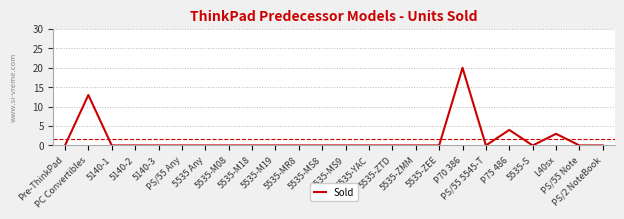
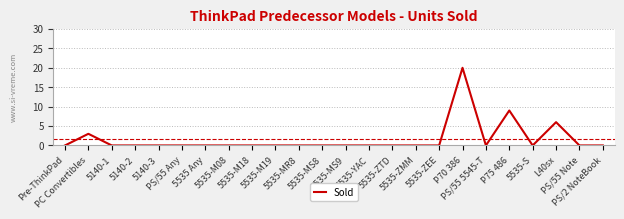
  {
    "Pre-ThinkPad": 0,
-   "PC Convertibles": 13,
+   "PC Convertibles": 3,
    "5140-1": 0,
    "5140-2": 0,
    "5140-3": 0,
    "PS/55 Any": 0,
    "5535 Any": 0,
    "5535-M08": 0,
    "5535-M18": 0,
    "5535-M19": 0,
    "5535-MR8": 0,
    "5535-MS8": 0,
    "5535-MS9": 0,
    "5535-YAC": 0,
    "5535-ZTD": 0,
    "5535-ZMM": 0,
    "5535-ZEE": 0,
    "P70 386": 20,
    "PS/55 5545-T": 0,
-   "P75 486": 4,
+   "P75 486": 9,
    "5535-S": 0,
-   "L40sx": 3,
+   "L40sx": 6,
    "PS/55 Note": 0,
    "PS/2 NoteBook": 0
  }
